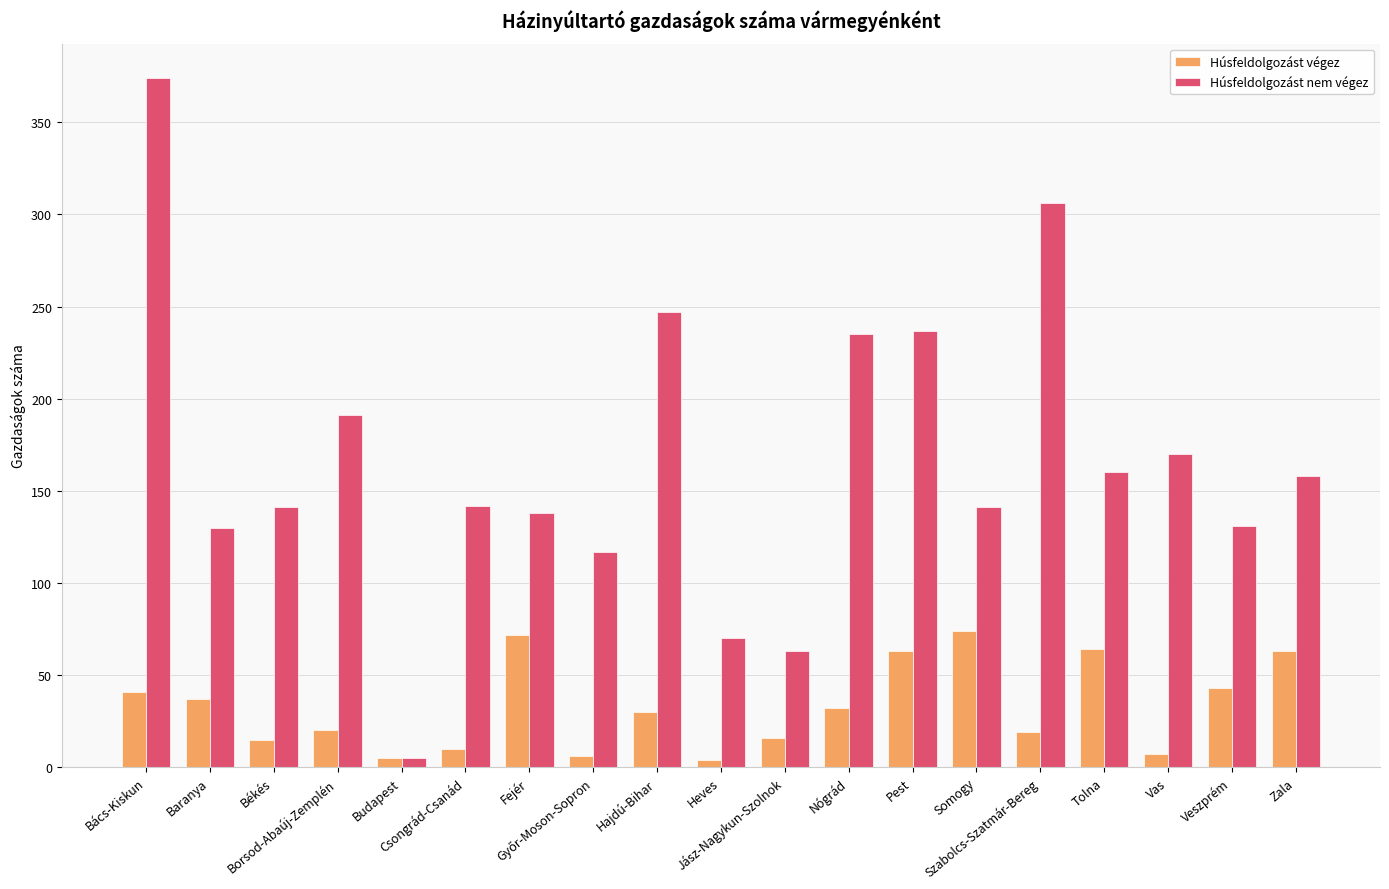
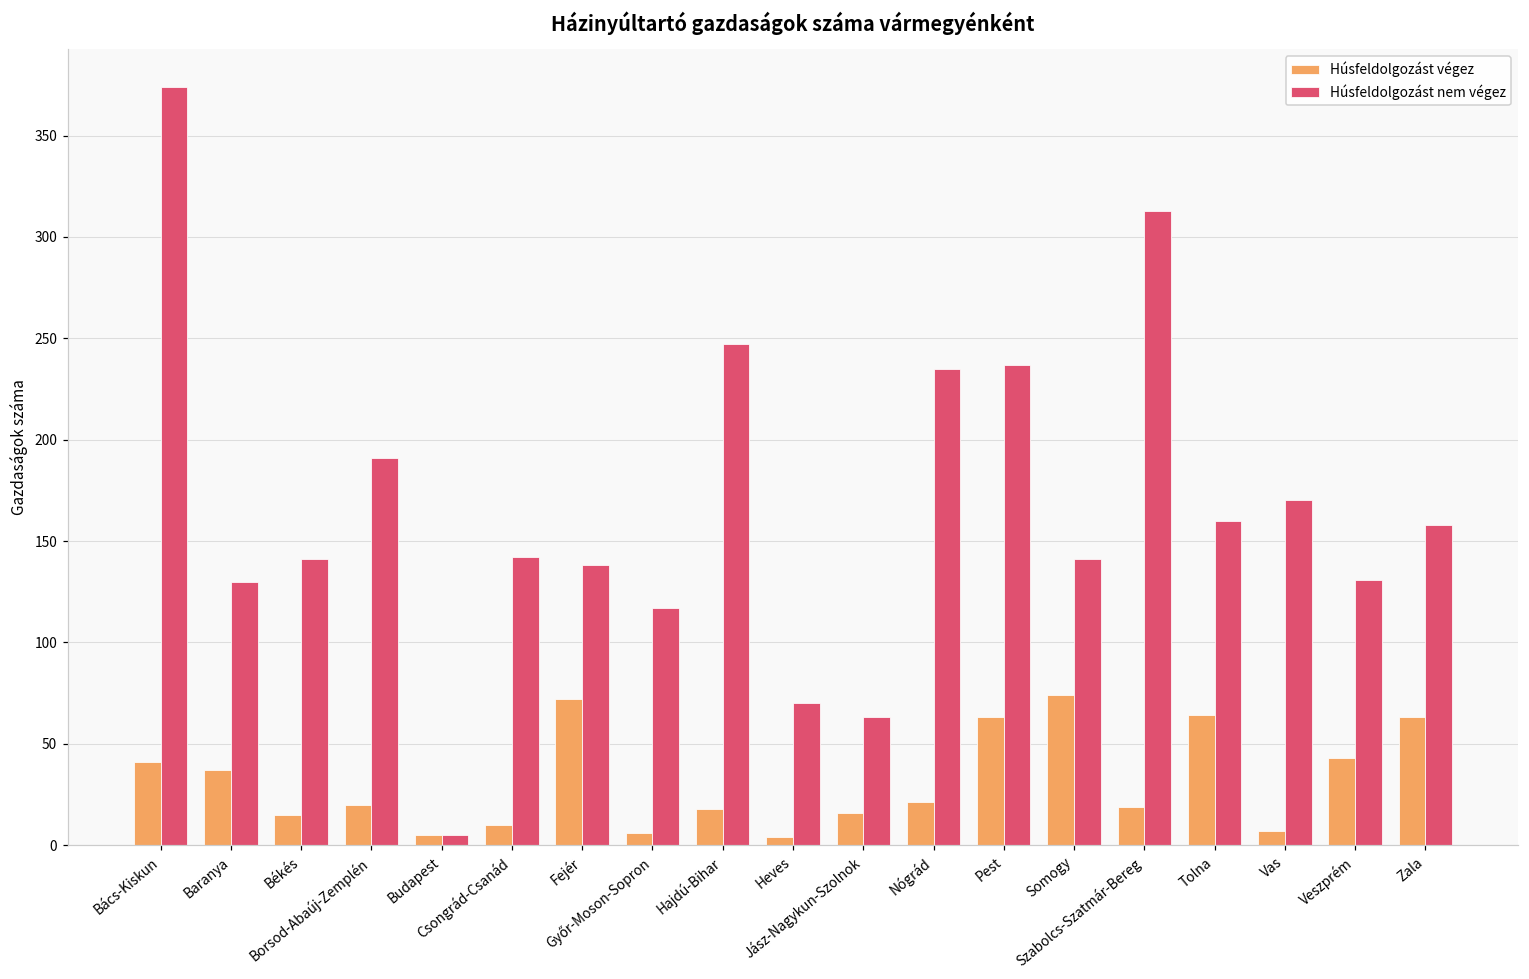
  {
    "Húsfeldolgozást végez": {
      "Bács-Kiskun": 41,
      "Baranya": 37,
      "Békés": 15,
      "Borsod-Abaúj-Zemplén": 20,
      "Budapest": 5,
      "Csongrád-Csanád": 10,
      "Fejér": 72,
      "Győr-Moson-Sopron": 6,
-     "Hajdú-Bihar": 30,
+     "Hajdú-Bihar": 18,
      "Heves": 4,
      "Jász-Nagykun-Szolnok": 16,
-     "Nógrád": 32,
+     "Nógrád": 21,
      "Pest": 63,
      "Somogy": 74,
      "Szabolcs-Szatmár-Bereg": 19,
      "Tolna": 64,
      "Vas": 7,
      "Veszprém": 43,
      "Zala": 63
    },
    "Húsfeldolgozást nem végez": {
      "Bács-Kiskun": 374,
      "Baranya": 130,
      "Békés": 141,
      "Borsod-Abaúj-Zemplén": 191,
      "Budapest": 5,
      "Csongrád-Csanád": 142,
      "Fejér": 138,
      "Győr-Moson-Sopron": 117,
      "Hajdú-Bihar": 247,
      "Heves": 70,
      "Jász-Nagykun-Szolnok": 63,
      "Nógrád": 235,
      "Pest": 237,
      "Somogy": 141,
-     "Szabolcs-Szatmár-Bereg": 306,
+     "Szabolcs-Szatmár-Bereg": 313,
      "Tolna": 160,
      "Vas": 170,
      "Veszprém": 131,
      "Zala": 158
    }
  }
